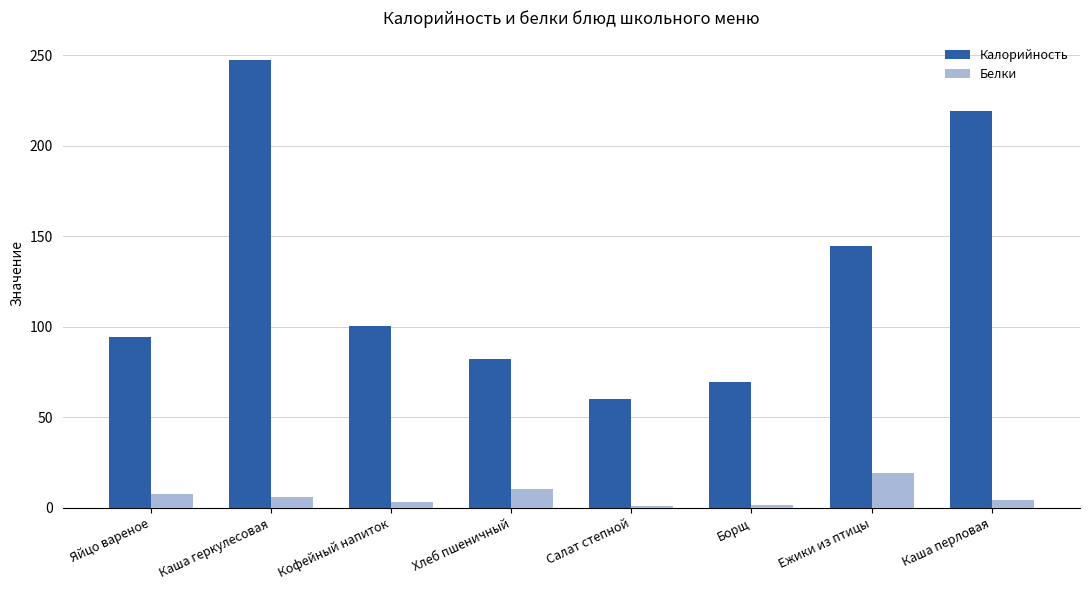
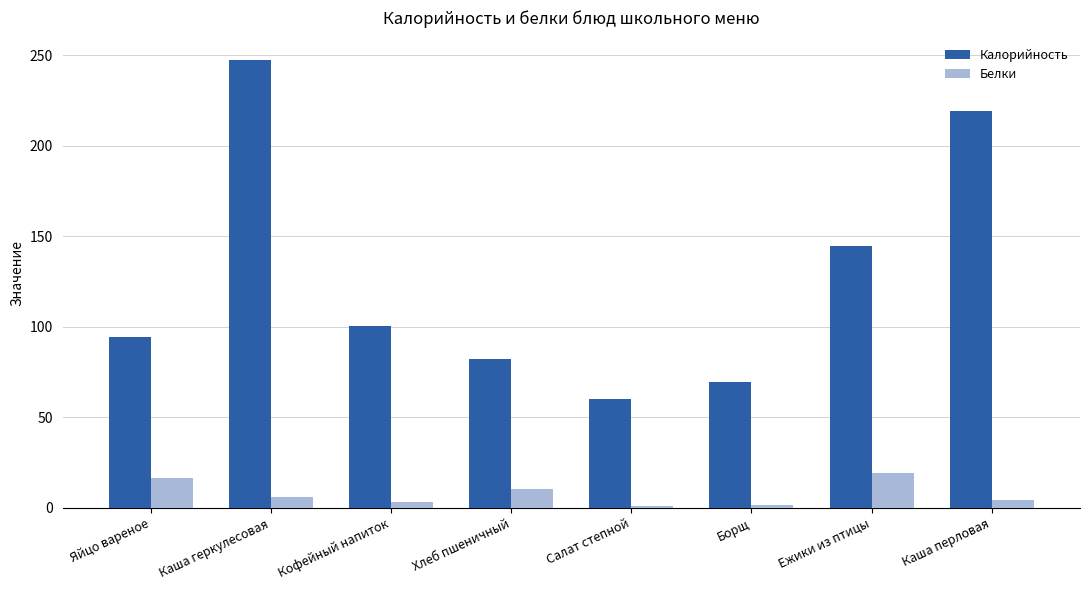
  {
    "Калорийность": {
      "Яйцо вареное": 95,
      "Каша геркулесовая": 247,
      "Кофейный напиток": 101,
      "Хлеб пшеничный": 82,
      "Салат степной": 60,
      "Борщ": 70,
      "Ежики из птицы": 145,
      "Каша перловая": 219
    },
    "Белки": {
-     "Яйцо вареное": 8,
+     "Яйцо вареное": 16,
      "Каша геркулесовая": 6,
      "Кофейный напиток": 3,
      "Хлеб пшеничный": 10,
      "Борщ": 2,
      "Ежики из птицы": 20,
      "Каша перловая": 4
    }
  }
